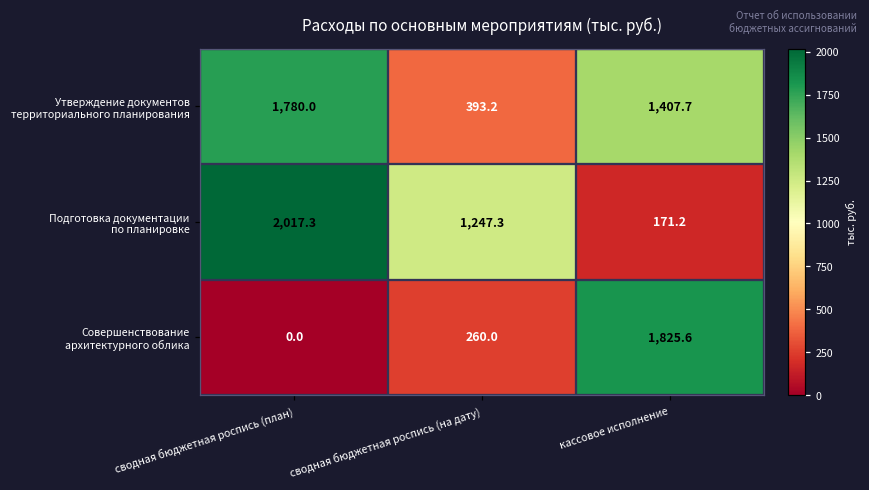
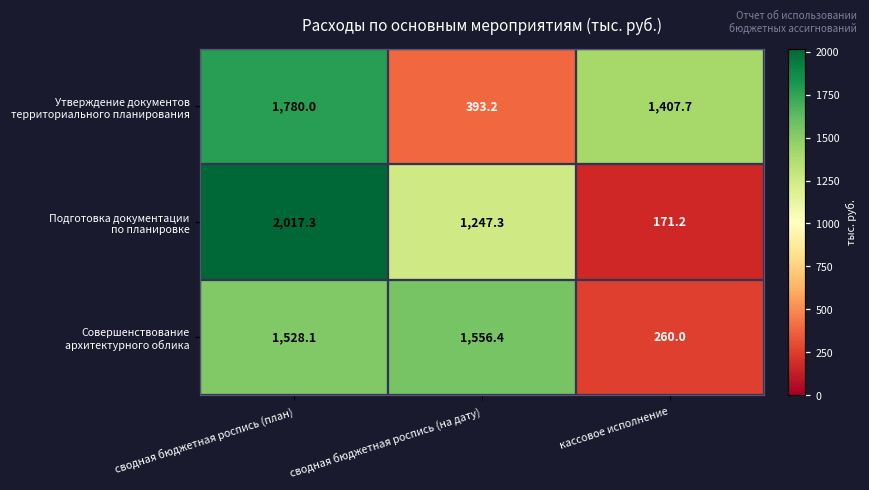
  {
    "Утверждение документов территориального планирования": {
      "сводная бюджетная роспись (план)": "1,780.0",
      "сводная бюджетная роспись (на дату)": "393.2",
      "кассовое исполнение": "1,407.7"
    },
    "Подготовка документации по планировке": {
      "сводная бюджетная роспись (план)": "2,017.3",
      "сводная бюджетная роспись (на дату)": "1,247.3",
      "кассовое исполнение": "171.2"
    },
    "Совершенствование архитектурного облика": {
-     "сводная бюджетная роспись (план)": "0.0",
-     "сводная бюджетная роспись (на дату)": "260.0",
-     "кассовое исполнение": "1,825.6"
+     "сводная бюджетная роспись (план)": "1,528.1",
+     "сводная бюджетная роспись (на дату)": "1,556.4",
+     "кассовое исполнение": "260.0"
    }
  }
